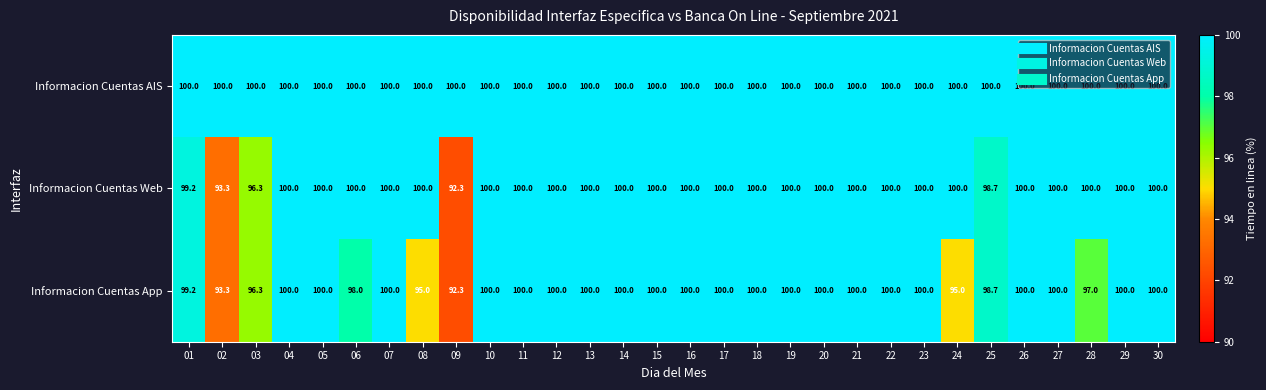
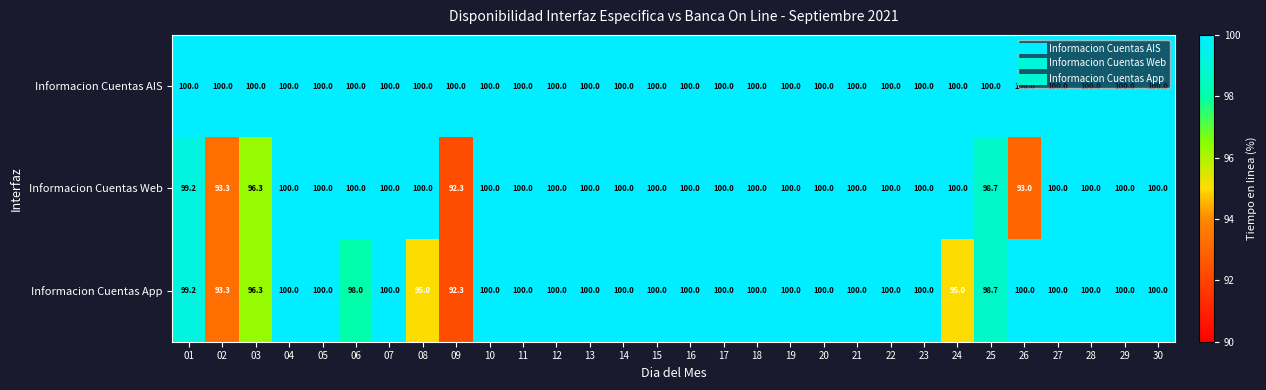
  {
    "Informacion Cuentas AIS": {
      "01": 100.0,
      "02": 100.0,
      "03": 100.0,
      "04": 100.0,
      "05": 100.0,
      "06": 100.0,
      "07": 100.0,
      "08": 100.0,
      "09": 100.0,
      "10": 100.0,
      "11": 100.0,
      "12": 100.0,
      "13": 100.0,
      "14": 100.0,
      "15": 100.0,
      "16": 100.0,
      "17": 100.0,
      "18": 100.0,
      "19": 100.0,
      "20": 100.0,
      "21": 100.0,
      "22": 100.0,
      "23": 100.0,
      "24": 100.0,
      "25": 100.0
    },
    "Informacion Cuentas Web": {
      "01": 99.2,
      "02": 93.3,
      "03": 96.3,
      "04": 100.0,
      "05": 100.0,
      "06": 100.0,
      "07": 100.0,
      "08": 100.0,
      "09": 92.3,
      "10": 100.0,
      "11": 100.0,
      "12": 100.0,
      "13": 100.0,
      "14": 100.0,
      "15": 100.0,
      "16": 100.0,
      "17": 100.0,
      "18": 100.0,
      "19": 100.0,
      "20": 100.0,
      "21": 100.0,
      "22": 100.0,
      "23": 100.0,
      "24": 100.0,
      "25": 98.7,
-     "26": 100.0,
+     "26": 93.0,
      "27": 100.0,
      "28": 100.0,
      "29": 100.0,
      "30": 100.0
    },
    "Informacion Cuentas App": {
      "01": 99.2,
      "02": 93.3,
      "03": 96.3,
      "04": 100.0,
      "05": 100.0,
      "06": 98.0,
      "07": 100.0,
      "08": 95.0,
      "09": 92.3,
      "10": 100.0,
      "11": 100.0,
      "12": 100.0,
      "13": 100.0,
      "14": 100.0,
      "15": 100.0,
      "16": 100.0,
      "17": 100.0,
      "18": 100.0,
      "19": 100.0,
      "20": 100.0,
      "21": 100.0,
      "22": 100.0,
      "23": 100.0,
      "24": 95.0,
      "25": 98.7,
      "26": 100.0,
      "27": 100.0,
-     "28": 97.0,
+     "28": 100.0,
      "29": 100.0,
      "30": 100.0
    }
  }
